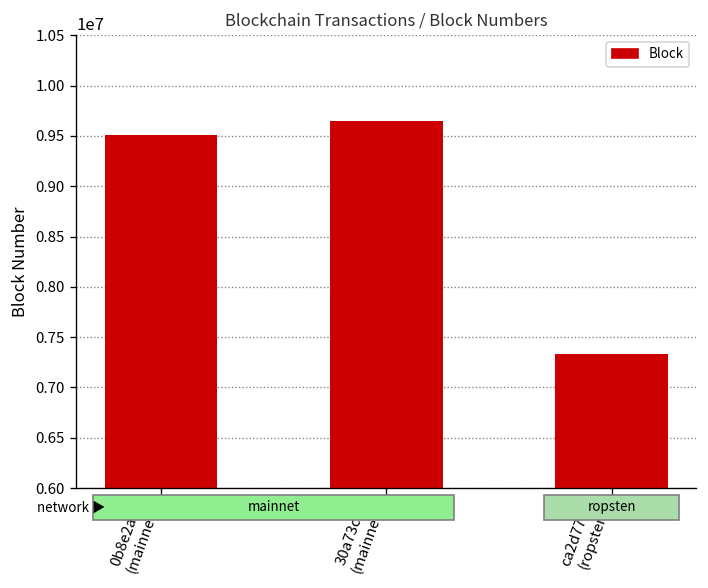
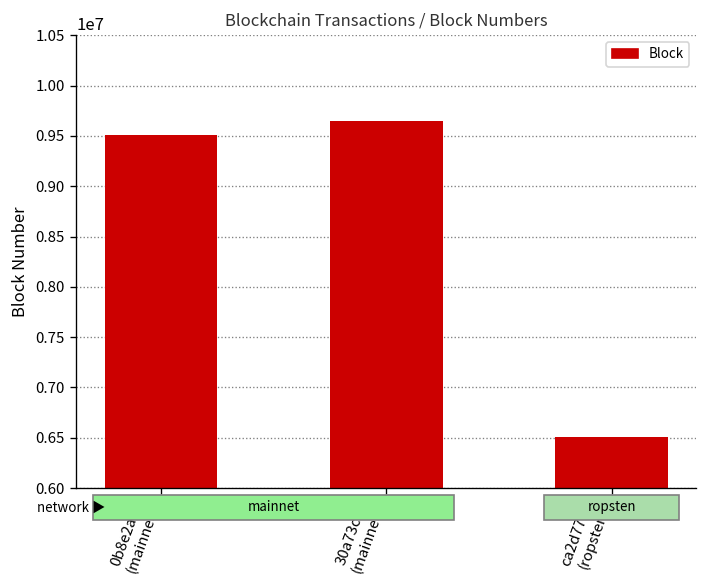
  {
    "0b8e2a9a (mainnet)": 9500000,
    "30a73c84 (mainnet)": 9600000,
-   "ca2d77bc (ropsten)": 7300000
+   "ca2d77bc (ropsten)": 6500000
  }
